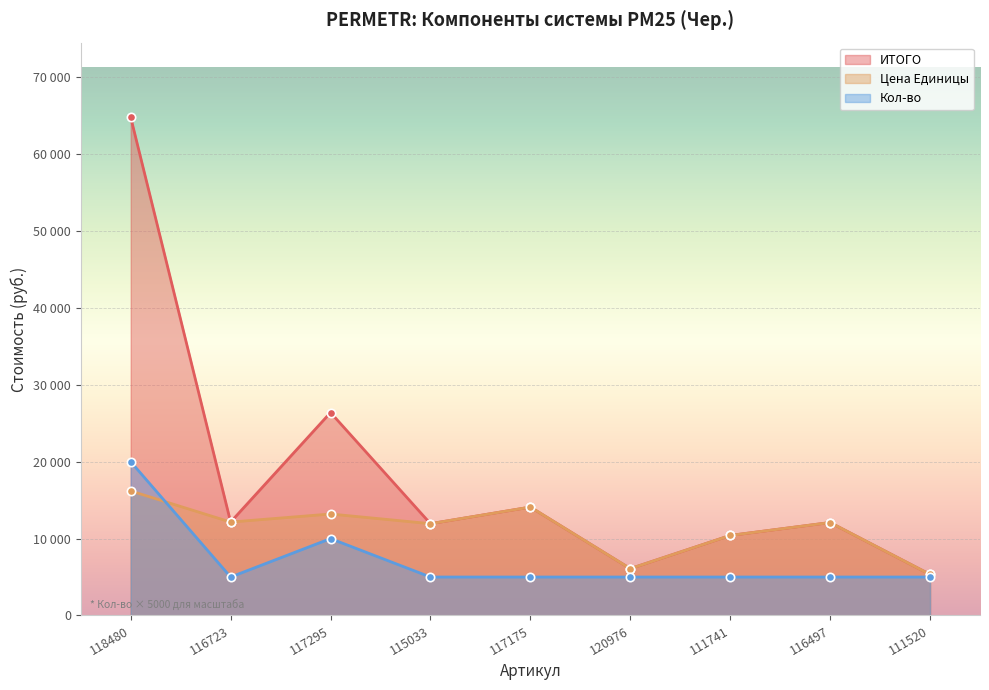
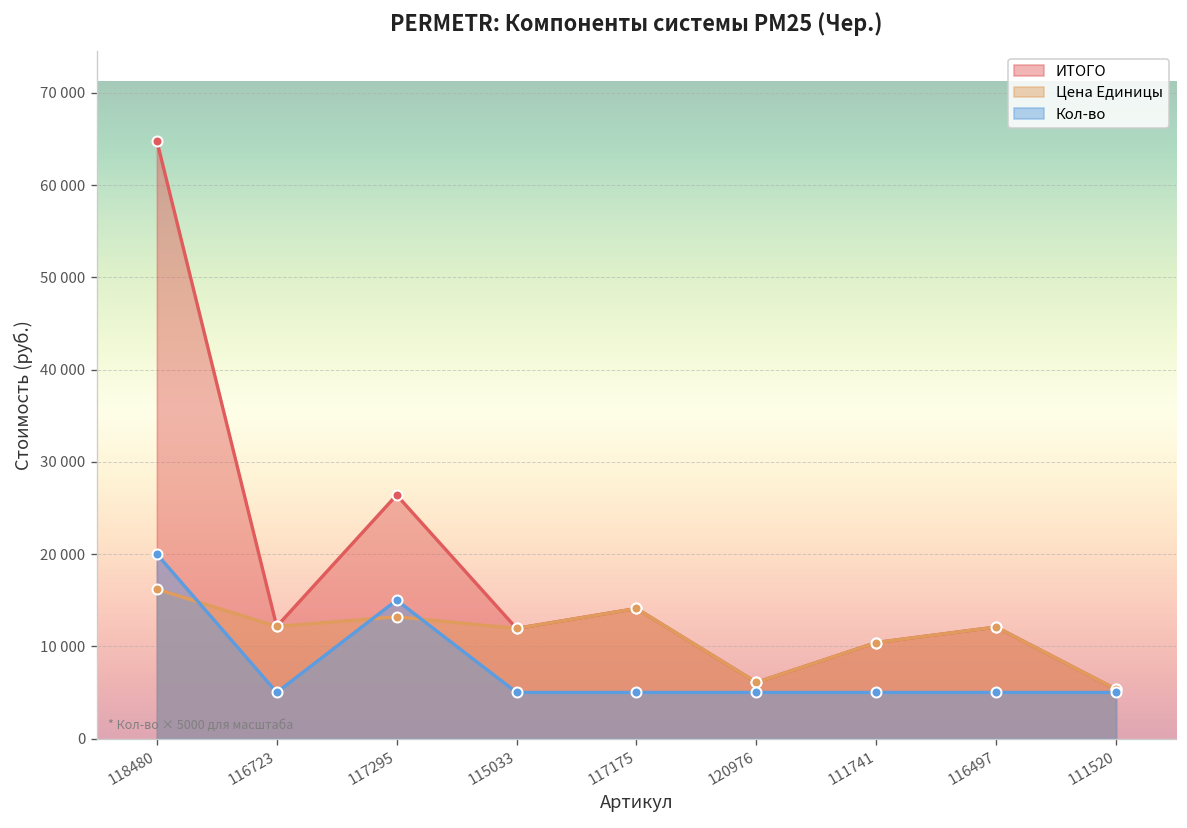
  {
    "Кол-во": {
      "118480": 20000,
      "116723": 5000,
-     "117295": 10000,
+     "117295": 15000,
      "115033": 5000,
      "117175": 5000,
      "120976": 5000,
      "111741": 5000,
      "116497": 5000,
      "111520": 5000
    }
  }
